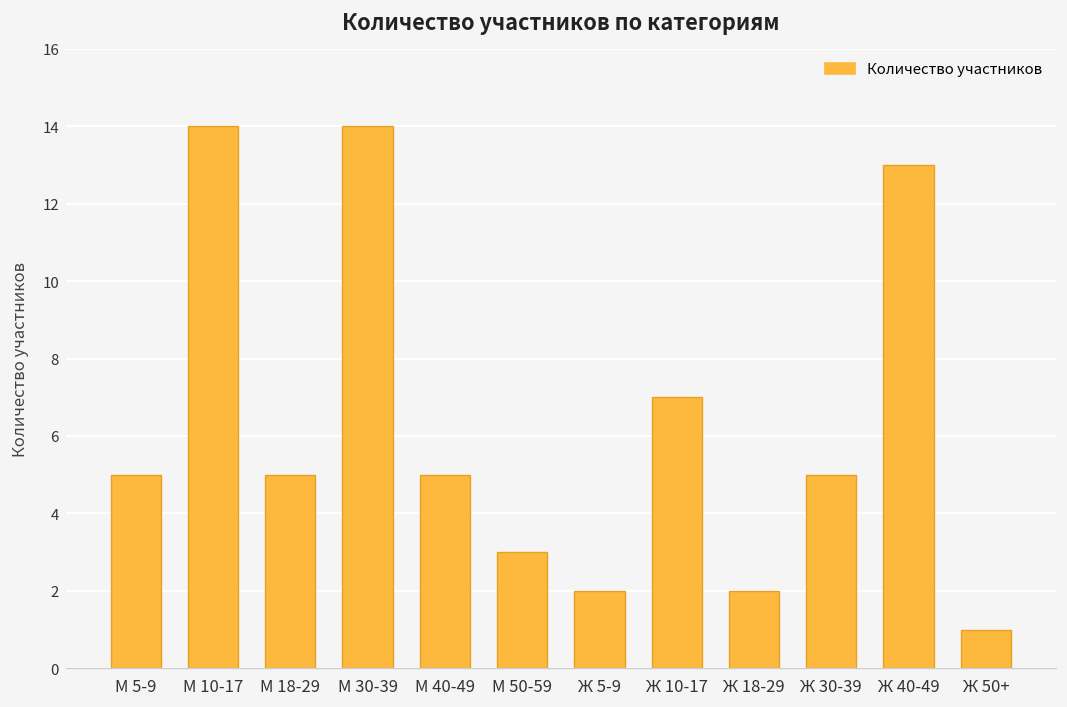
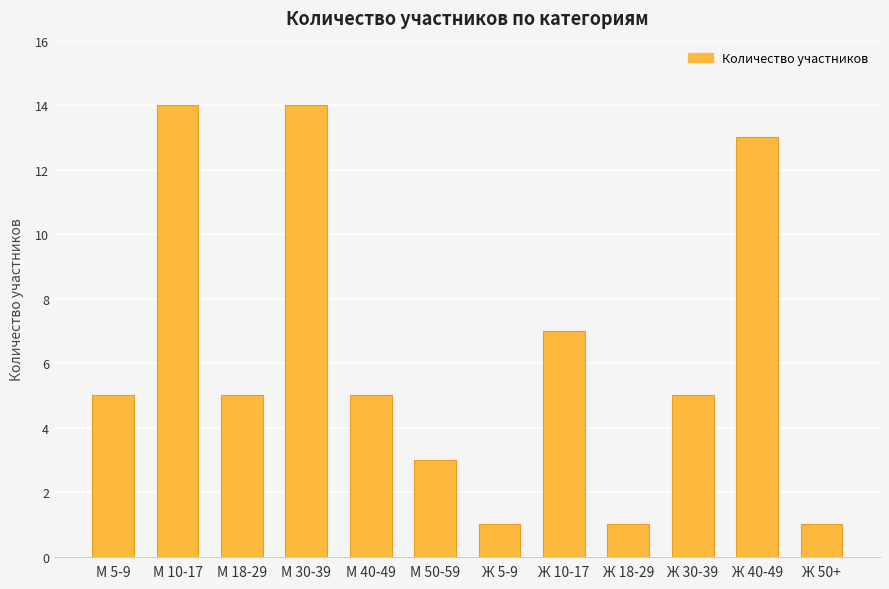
  {
    "М 5-9": 5,
    "М 10-17": 14,
    "М 18-29": 5,
    "М 30-39": 14,
    "М 40-49": 5,
    "М 50-59": 3,
-   "Ж 5-9": 2,
+   "Ж 5-9": 1,
    "Ж 10-17": 7,
-   "Ж 18-29": 2,
+   "Ж 18-29": 1,
    "Ж 30-39": 5,
    "Ж 40-49": 13,
    "Ж 50+": 1
  }
